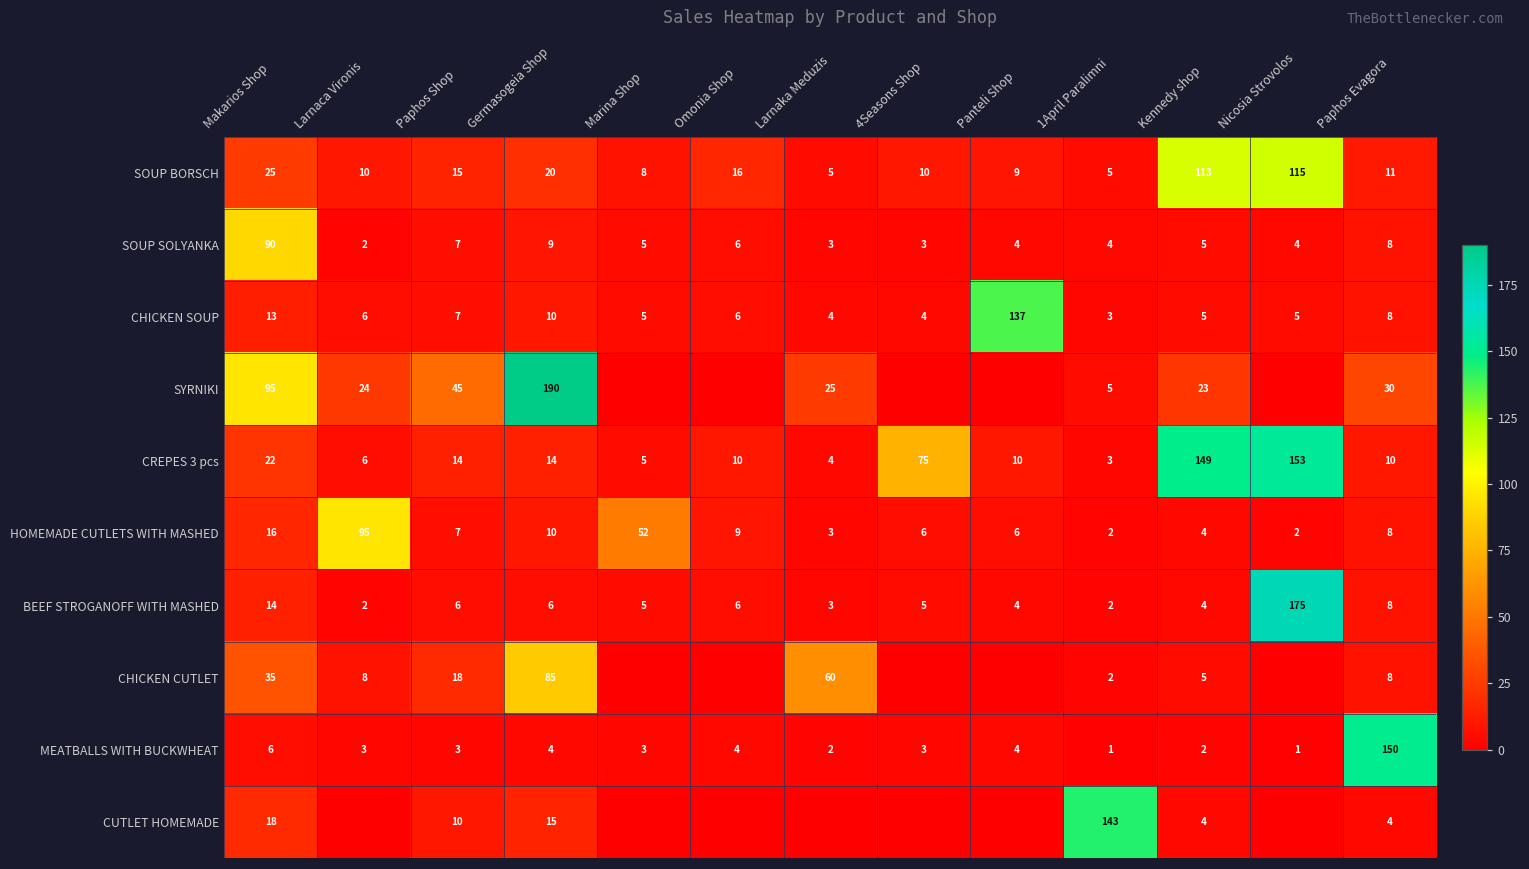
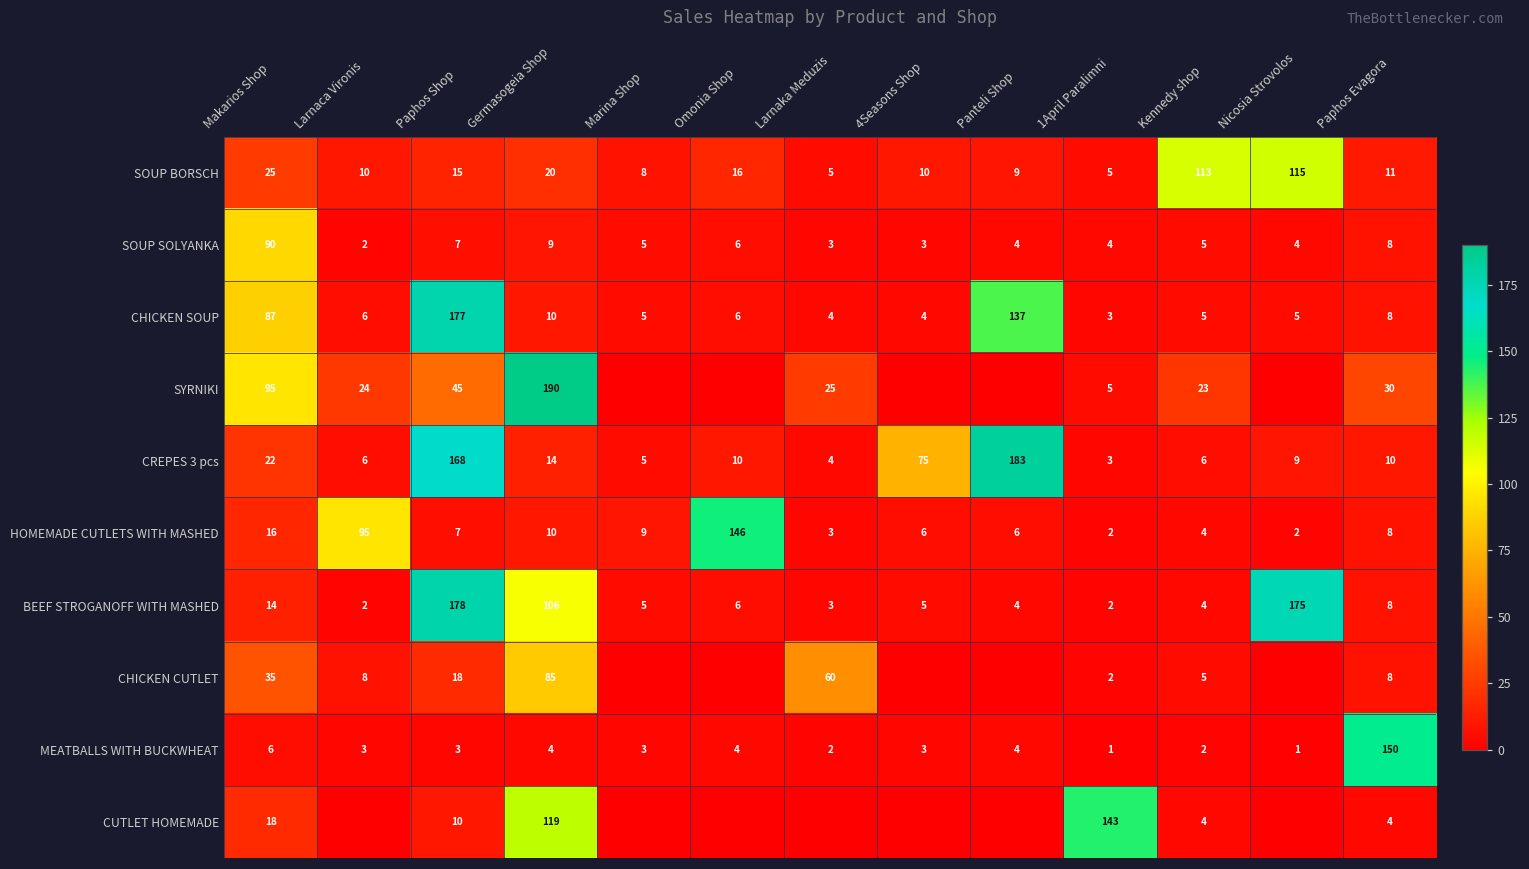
  {
    "SOUP BORSCH": {
      "Makarios Shop": 25,
      "Larnaca Vironis": 10,
      "Paphos Shop": 15,
      "Germasogeia Shop": 20,
      "Marina Shop": 8,
      "Omonia Shop": 16,
      "Larnaka Meduzis": 5,
      "4Seasons Shop": 10,
      "Panteli Shop": 9,
      "1April Paralimni": 5,
      "Kennedy shop": 113,
      "Nicosia Strovolos": 115,
      "Paphos Evagora": 11
    },
    "SOUP SOLYANKA": {
      "Makarios Shop": 90,
      "Larnaca Vironis": 2,
      "Paphos Shop": 7,
      "Germasogeia Shop": 9,
      "Marina Shop": 5,
      "Omonia Shop": 6,
      "Larnaka Meduzis": 3,
      "4Seasons Shop": 3,
      "Panteli Shop": 4,
      "1April Paralimni": 4,
      "Kennedy shop": 5,
      "Nicosia Strovolos": 4,
      "Paphos Evagora": 8
    },
    "CHICKEN SOUP": {
-     "Makarios Shop": 13,
+     "Makarios Shop": 87,
      "Larnaca Vironis": 6,
-     "Paphos Shop": 7,
+     "Paphos Shop": 177,
      "Germasogeia Shop": 10,
      "Marina Shop": 5,
      "Omonia Shop": 6,
      "Larnaka Meduzis": 4,
      "4Seasons Shop": 4,
      "Panteli Shop": 137,
      "1April Paralimni": 3,
      "Kennedy shop": 5,
      "Nicosia Strovolos": 5,
      "Paphos Evagora": 8
    },
    "SYRNIKI": {
      "Makarios Shop": 95,
      "Larnaca Vironis": 24,
      "Paphos Shop": 45,
      "Germasogeia Shop": 190,
      "Larnaka Meduzis": 25,
      "1April Paralimni": 5,
      "Kennedy shop": 23,
      "Paphos Evagora": 30
    },
    "CREPES 3 pcs": {
      "Makarios Shop": 22,
      "Larnaca Vironis": 6,
-     "Paphos Shop": 14,
+     "Paphos Shop": 168,
      "Germasogeia Shop": 14,
      "Marina Shop": 5,
      "Omonia Shop": 10,
      "Larnaka Meduzis": 4,
      "4Seasons Shop": 75,
-     "Panteli Shop": 10,
+     "Panteli Shop": 183,
      "1April Paralimni": 3,
-     "Kennedy shop": 149,
-     "Nicosia Strovolos": 153,
+     "Kennedy shop": 6,
+     "Nicosia Strovolos": 9,
      "Paphos Evagora": 10
    },
    "HOMEMADE CUTLETS WITH MASHED": {
      "Makarios Shop": 16,
      "Larnaca Vironis": 95,
      "Paphos Shop": 7,
      "Germasogeia Shop": 10,
-     "Marina Shop": 52,
-     "Omonia Shop": 9,
+     "Marina Shop": 9,
+     "Omonia Shop": 146,
      "Larnaka Meduzis": 3,
      "4Seasons Shop": 6,
      "Panteli Shop": 6,
      "1April Paralimni": 2,
      "Kennedy shop": 4,
      "Nicosia Strovolos": 2,
      "Paphos Evagora": 8
    },
    "BEEF STROGANOFF WITH MASHED": {
      "Makarios Shop": 14,
      "Larnaca Vironis": 2,
-     "Paphos Shop": 6,
-     "Germasogeia Shop": 6,
+     "Paphos Shop": 178,
+     "Germasogeia Shop": 106,
      "Marina Shop": 5,
      "Omonia Shop": 6,
      "Larnaka Meduzis": 3,
      "4Seasons Shop": 5,
      "Panteli Shop": 4,
      "1April Paralimni": 2,
      "Kennedy shop": 4,
      "Nicosia Strovolos": 175,
      "Paphos Evagora": 8
    },
    "CHICKEN CUTLET": {
      "Makarios Shop": 35,
      "Larnaca Vironis": 8,
      "Paphos Shop": 18,
      "Germasogeia Shop": 85,
      "Larnaka Meduzis": 60,
      "1April Paralimni": 2,
      "Kennedy shop": 5,
      "Paphos Evagora": 8
    },
    "MEATBALLS WITH BUCKWHEAT": {
      "Makarios Shop": 6,
      "Larnaca Vironis": 3,
      "Paphos Shop": 3,
      "Germasogeia Shop": 4,
      "Marina Shop": 3,
      "Omonia Shop": 4,
      "Larnaka Meduzis": 2,
      "4Seasons Shop": 3,
      "Panteli Shop": 4,
      "1April Paralimni": 1,
      "Kennedy shop": 2,
      "Nicosia Strovolos": 1,
      "Paphos Evagora": 150
    },
    "CUTLET HOMEMADE": {
      "Makarios Shop": 18,
      "Paphos Shop": 10,
-     "Germasogeia Shop": 15,
+     "Germasogeia Shop": 119,
      "1April Paralimni": 143,
      "Kennedy shop": 4,
      "Paphos Evagora": 4
    }
  }
